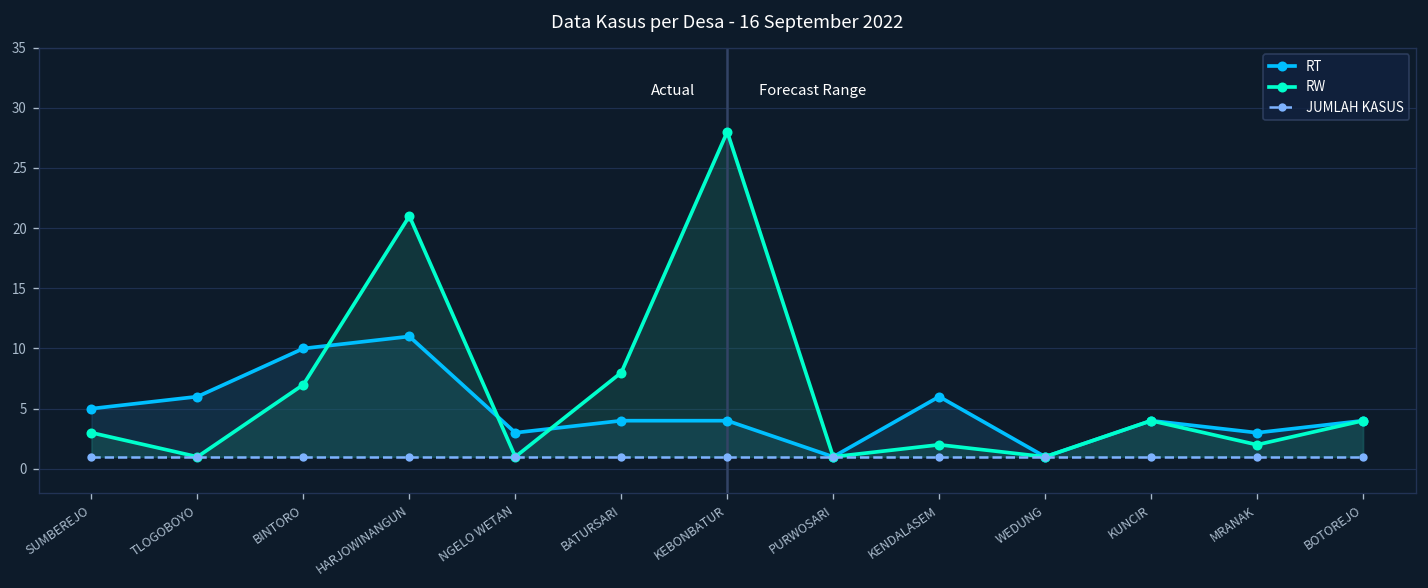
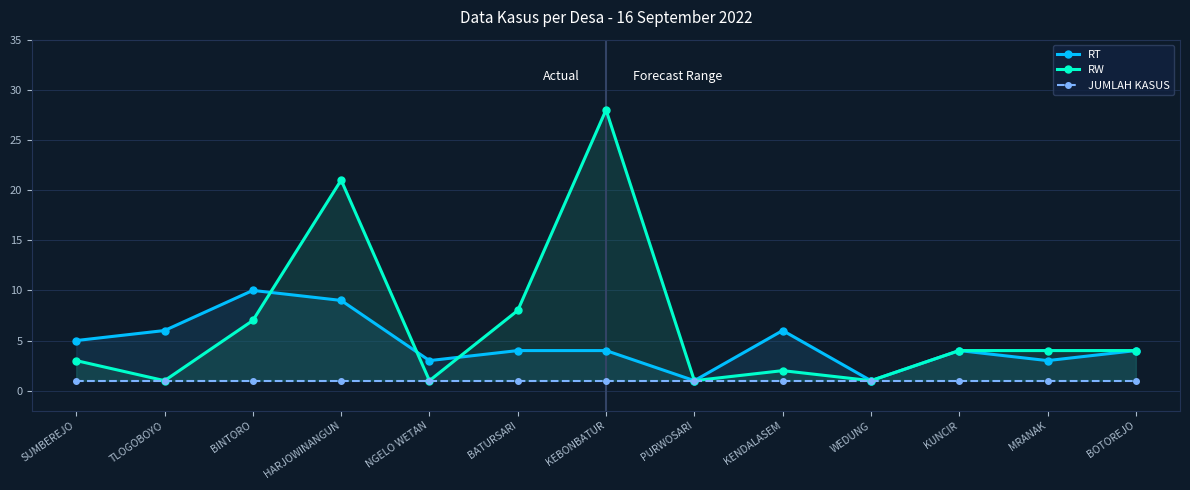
  {
    "RT": {
      "SUMBEREJO": 5,
      "TLOGOBOYO": 6,
      "BINTORO": 10,
-     "HARJOWINANGUN": 11,
+     "HARJOWINANGUN": 9,
      "NGELO WETAN": 3,
      "BATURSARI": 4,
      "KEBONBATUR": 4,
      "KENDALASEM": 6,
      "MRANAK": 3
    },
    "RW": {
      "SUMBEREJO": 3,
      "BINTORO": 7,
      "HARJOWINANGUN": 21,
      "BATURSARI": 8,
      "KEBONBATUR": 28,
      "KENDALASEM": 2,
-     "MRANAK": 2
+     "MRANAK": 4
    },
    "JUMLAH KASUS": {
      "SUMBEREJO": 1,
      "BINTORO": 1,
      "HARJOWINANGUN": 1,
      "BATURSARI": 1,
      "KEBONBATUR": 1,
      "KENDALASEM": 1,
      "KUNCIR": 1,
      "MRANAK": 1,
      "BOTOREJO": 1
    }
  }
